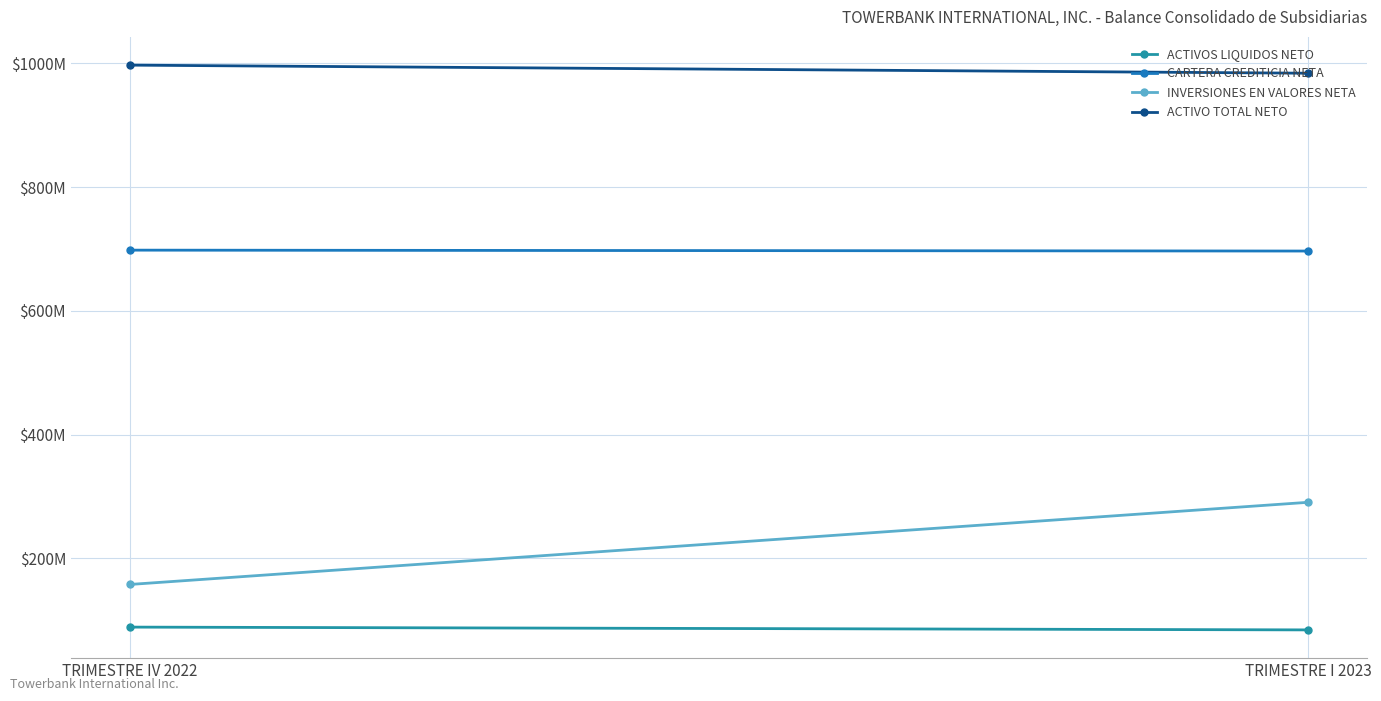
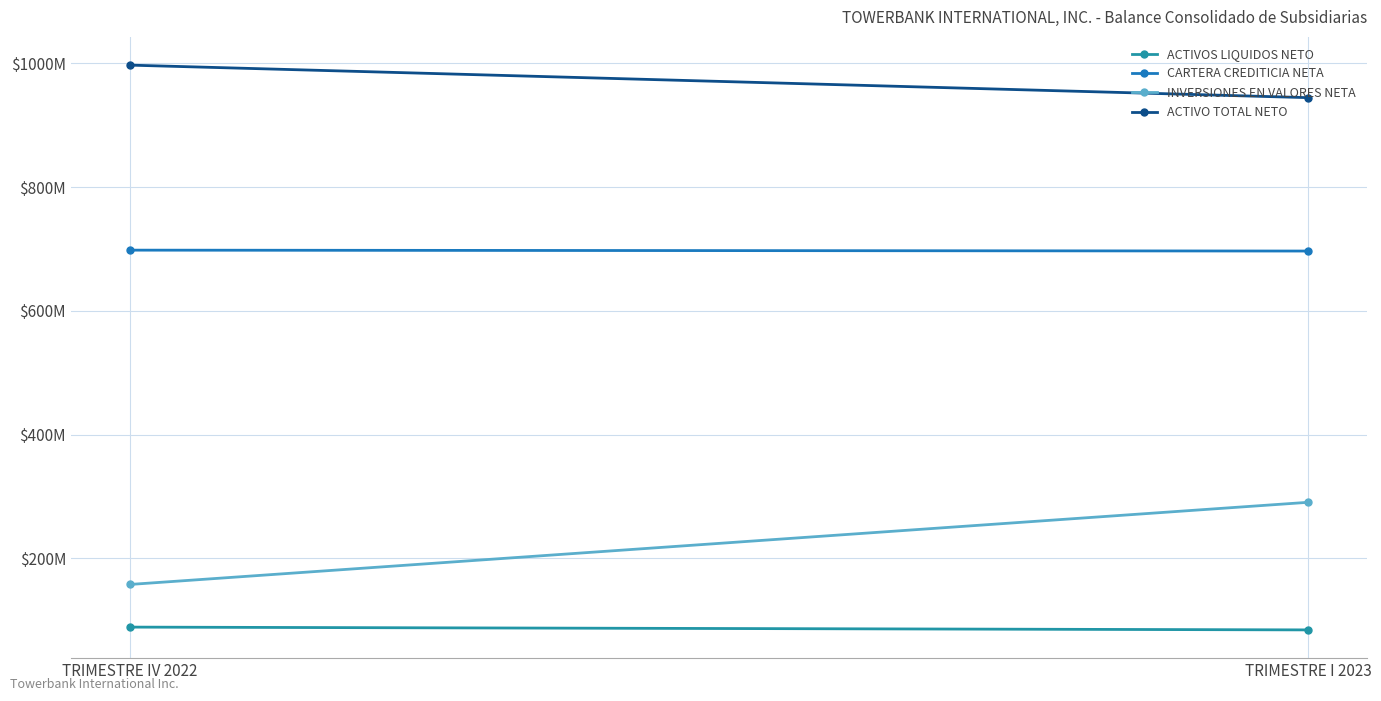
  {
    "INVERSIONES EN VALORES NETA": {
      "TRIMESTRE IV 2022": "$160000000",
      "TRIMESTRE I 2023": "$290000000"
    },
    "ACTIVO TOTAL NETO": {
      "TRIMESTRE IV 2022": "$1000000000",
-     "TRIMESTRE I 2023": "$980000000"
+     "TRIMESTRE I 2023": "$940000000"
    }
  }
